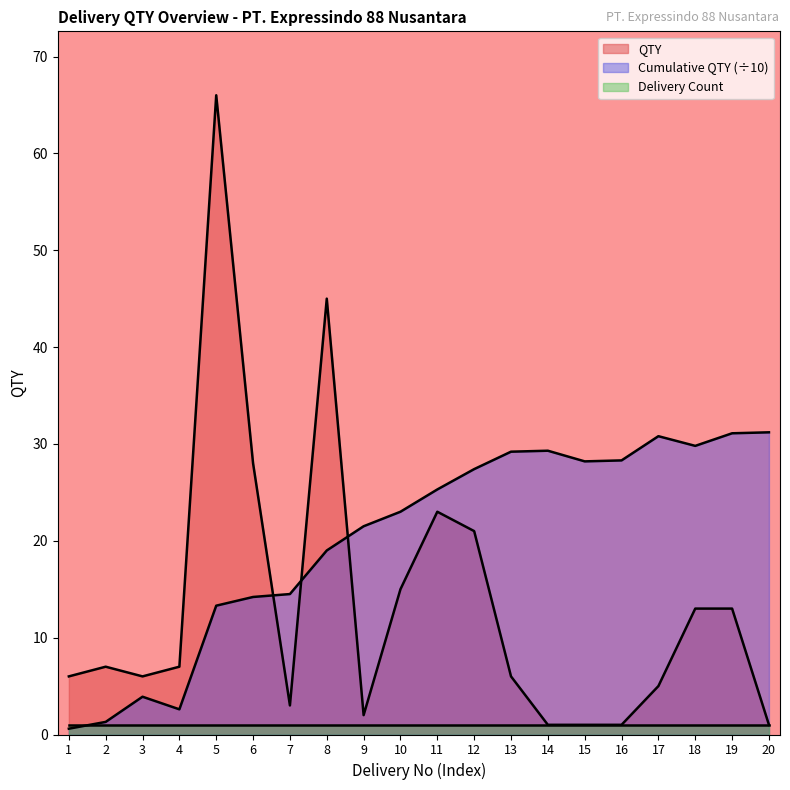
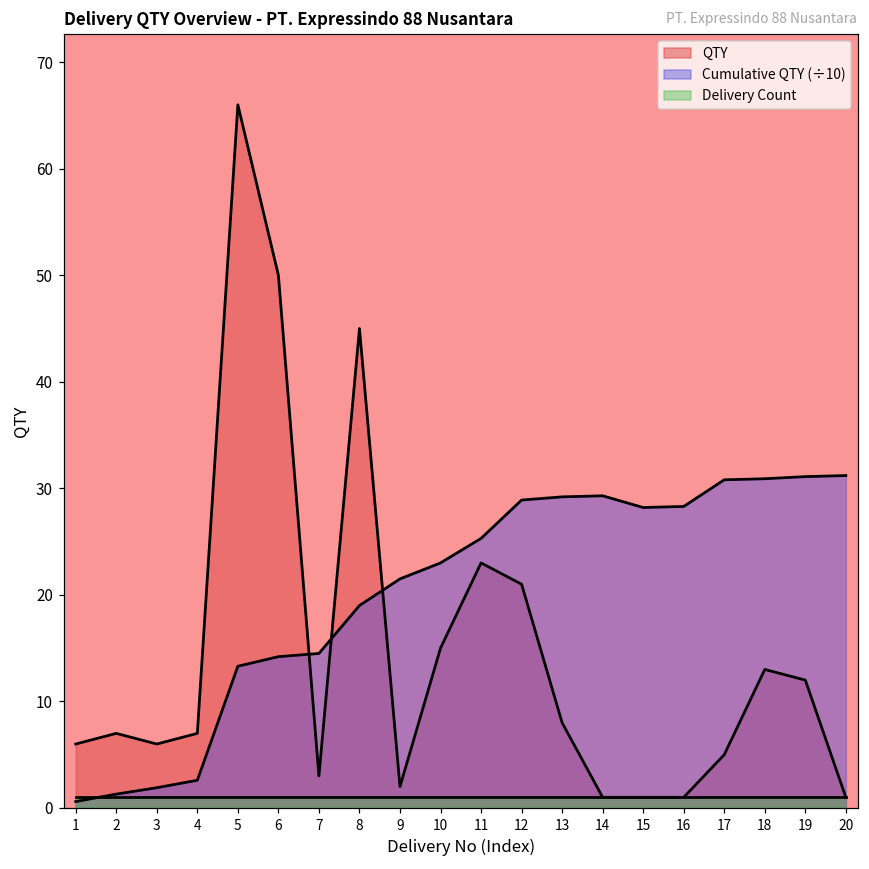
  {
    "QTY": {
      "1": 6,
      "2": 7,
      "3": 6,
      "4": 7,
      "5": 66,
-     "6": 28,
+     "6": 50,
      "7": 3,
      "8": 45,
      "9": 2,
      "10": 15,
      "11": 23,
      "12": 21,
-     "13": 6,
+     "13": 8,
      "17": 5,
      "18": 13,
-     "19": 13
+     "19": 12
    },
    "Cumulative QTY (÷10)": {
      "1": 1,
      "2": 1,
-     "3": 4,
+     "3": 2,
      "4": 3,
      "5": 13,
      "6": 14,
      "7": 15,
      "8": 19,
      "9": 22,
      "10": 23,
      "11": 25,
-     "12": 27,
+     "12": 29,
      "13": 29,
      "14": 29,
      "15": 28,
      "16": 28,
      "17": 31,
-     "18": 30,
+     "18": 31,
      "19": 31,
      "20": 31
    },
    "Delivery Count": {
      "1": 1,
      "2": 1,
      "3": 1,
      "4": 1,
      "5": 1,
      "6": 1,
      "7": 1,
      "8": 1,
      "9": 1,
      "10": 1,
      "11": 1,
      "12": 1,
      "13": 1,
      "17": 1,
      "18": 1,
      "19": 1
    }
  }
